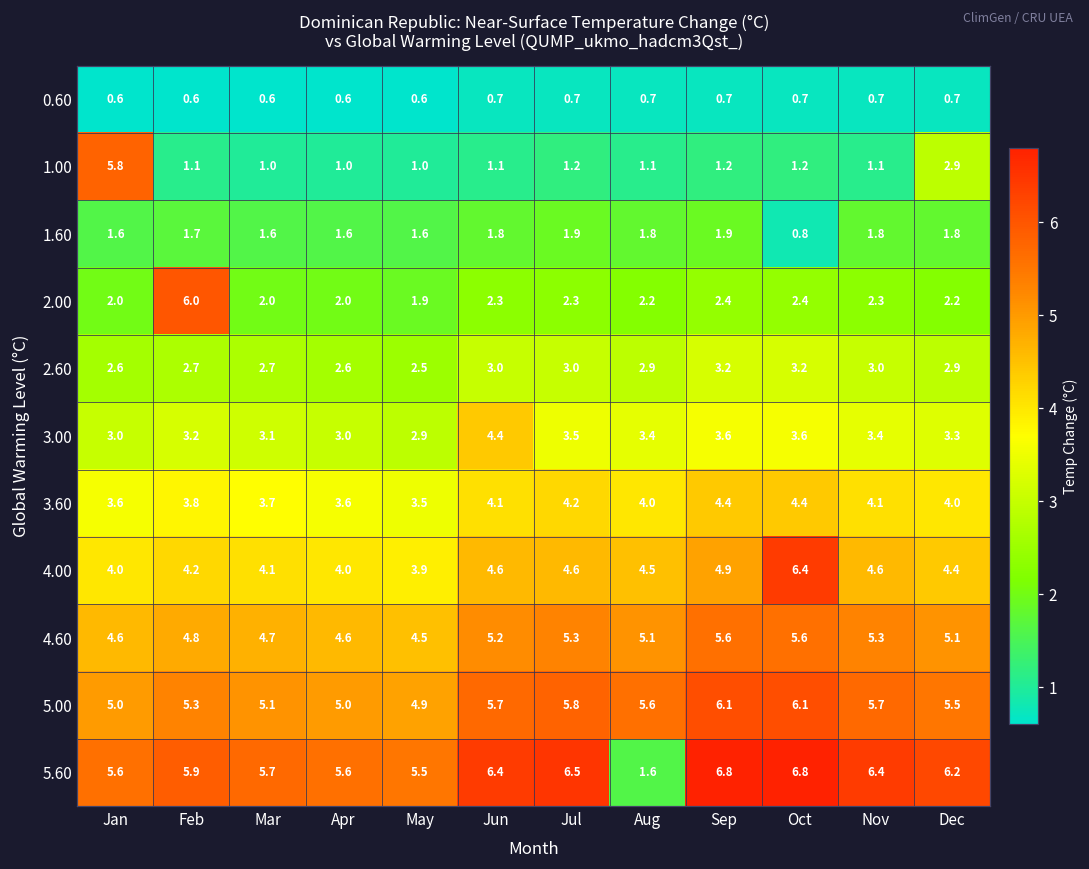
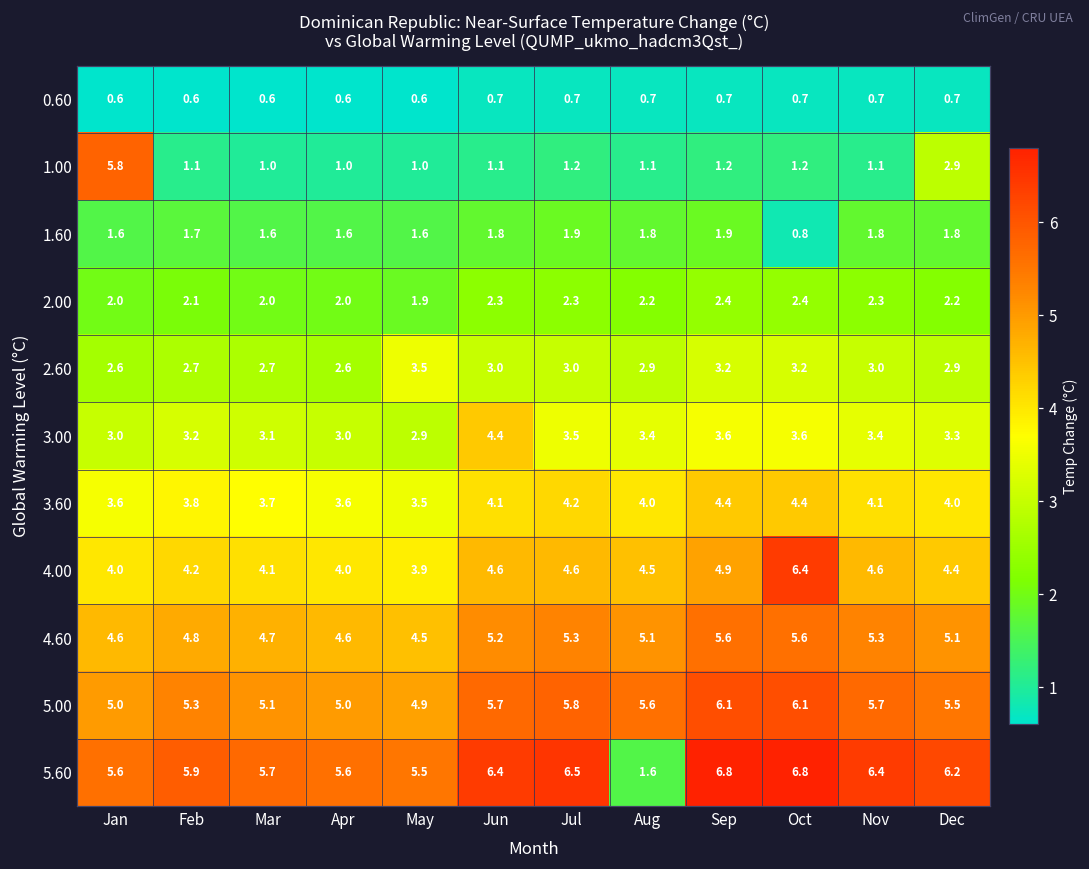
  {
    "0.60": {
      "Jan": 0.6,
      "Feb": 0.6,
      "Mar": 0.6,
      "Apr": 0.6,
      "May": 0.6,
      "Jun": 0.7,
      "Jul": 0.7,
      "Aug": 0.7,
      "Sep": 0.7,
      "Oct": 0.7,
      "Nov": 0.7,
      "Dec": 0.7
    },
    "1.00": {
      "Jan": 5.8,
      "Feb": 1.1,
      "Mar": 1.0,
      "Apr": 1.0,
      "May": 1.0,
      "Jun": 1.1,
      "Jul": 1.2,
      "Aug": 1.1,
      "Sep": 1.2,
      "Oct": 1.2,
      "Nov": 1.1,
      "Dec": 2.9
    },
    "1.60": {
      "Jan": 1.6,
      "Feb": 1.7,
      "Mar": 1.6,
      "Apr": 1.6,
      "May": 1.6,
      "Jun": 1.8,
      "Jul": 1.9,
      "Aug": 1.8,
      "Sep": 1.9,
      "Oct": 0.8,
      "Nov": 1.8,
      "Dec": 1.8
    },
    "2.00": {
      "Jan": 2.0,
-     "Feb": 6.0,
+     "Feb": 2.1,
      "Mar": 2.0,
      "Apr": 2.0,
      "May": 1.9,
      "Jun": 2.3,
      "Jul": 2.3,
      "Aug": 2.2,
      "Sep": 2.4,
      "Oct": 2.4,
      "Nov": 2.3,
      "Dec": 2.2
    },
    "2.60": {
      "Jan": 2.6,
      "Feb": 2.7,
      "Mar": 2.7,
      "Apr": 2.6,
-     "May": 2.5,
+     "May": 3.5,
      "Jun": 3.0,
      "Jul": 3.0,
      "Aug": 2.9,
      "Sep": 3.2,
      "Oct": 3.2,
      "Nov": 3.0,
      "Dec": 2.9
    },
    "3.00": {
      "Jan": 3.0,
      "Feb": 3.2,
      "Mar": 3.1,
      "Apr": 3.0,
      "May": 2.9,
      "Jun": 4.4,
      "Jul": 3.5,
      "Aug": 3.4,
      "Sep": 3.6,
      "Oct": 3.6,
      "Nov": 3.4,
      "Dec": 3.3
    },
    "3.60": {
      "Jan": 3.6,
      "Feb": 3.8,
      "Mar": 3.7,
      "Apr": 3.6,
      "May": 3.5,
      "Jun": 4.1,
      "Jul": 4.2,
      "Aug": 4.0,
      "Sep": 4.4,
      "Oct": 4.4,
      "Nov": 4.1,
      "Dec": 4.0
    },
    "4.00": {
      "Jan": 4.0,
      "Feb": 4.2,
      "Mar": 4.1,
      "Apr": 4.0,
      "May": 3.9,
      "Jun": 4.6,
      "Jul": 4.6,
      "Aug": 4.5,
      "Sep": 4.9,
      "Oct": 6.4,
      "Nov": 4.6,
      "Dec": 4.4
    },
    "4.60": {
      "Jan": 4.6,
      "Feb": 4.8,
      "Mar": 4.7,
      "Apr": 4.6,
      "May": 4.5,
      "Jun": 5.2,
      "Jul": 5.3,
      "Aug": 5.1,
      "Sep": 5.6,
      "Oct": 5.6,
      "Nov": 5.3,
      "Dec": 5.1
    },
    "5.00": {
      "Jan": 5.0,
      "Feb": 5.3,
      "Mar": 5.1,
      "Apr": 5.0,
      "May": 4.9,
      "Jun": 5.7,
      "Jul": 5.8,
      "Aug": 5.6,
      "Sep": 6.1,
      "Oct": 6.1,
      "Nov": 5.7,
      "Dec": 5.5
    },
    "5.60": {
      "Jan": 5.6,
      "Feb": 5.9,
      "Mar": 5.7,
      "Apr": 5.6,
      "May": 5.5,
      "Jun": 6.4,
      "Jul": 6.5,
      "Aug": 1.6,
      "Sep": 6.8,
      "Oct": 6.8,
      "Nov": 6.4,
      "Dec": 6.2
    }
  }
